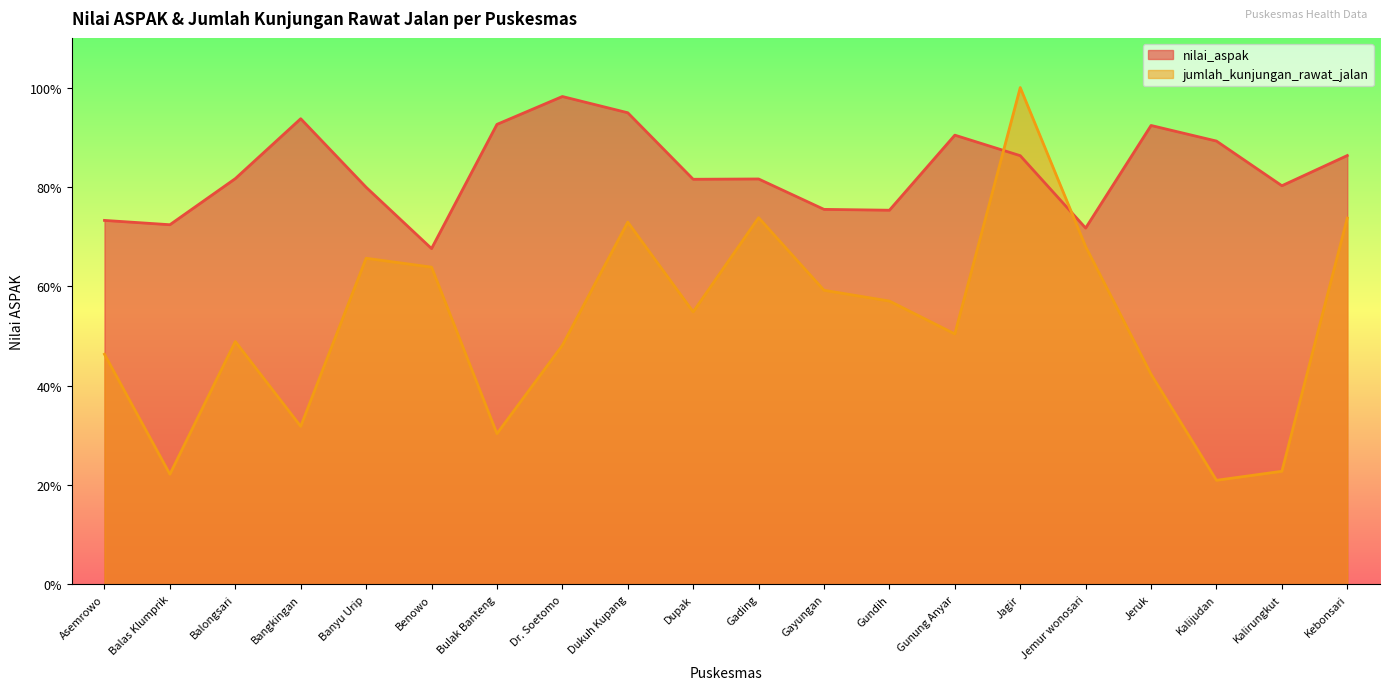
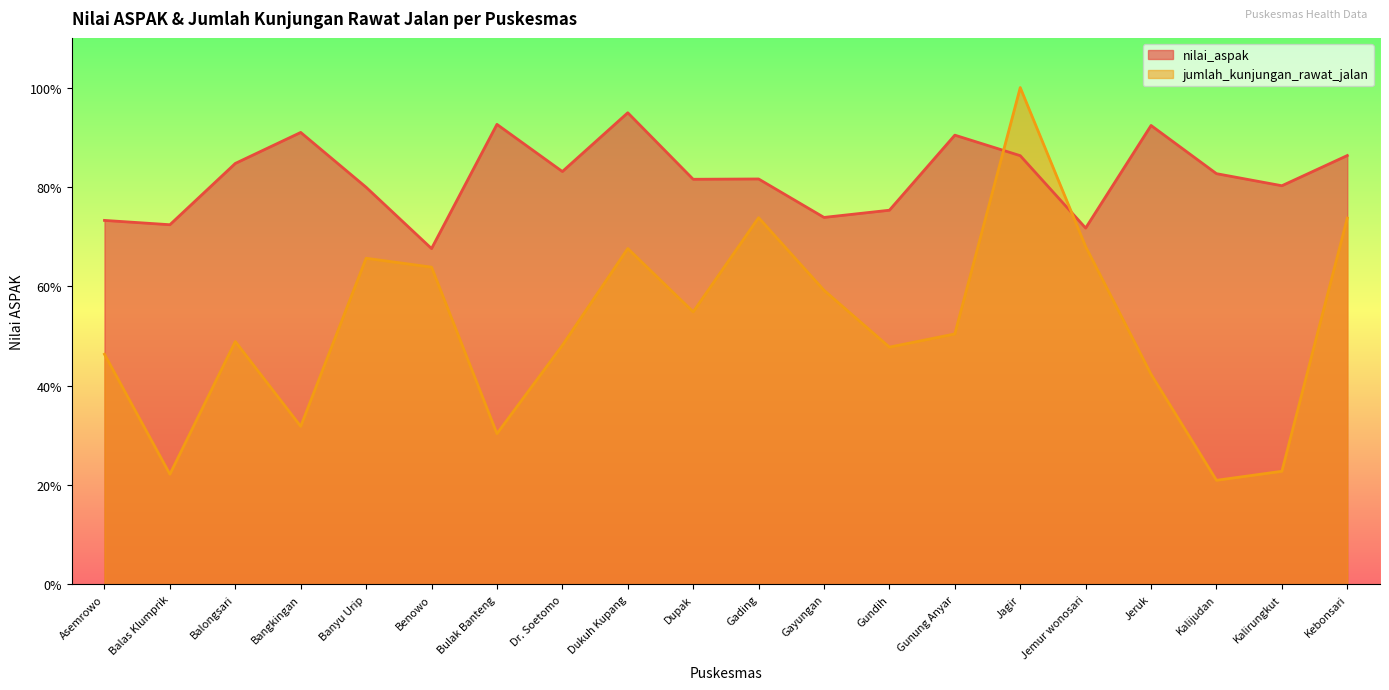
  {
    "nilai_aspak": {
      "Asemrowo": "73%",
      "Balas Klumprik": "72%",
-     "Balongsari": "82%",
-     "Bangkingan": "94%",
+     "Balongsari": "85%",
+     "Bangkingan": "91%",
      "Banyu Urip": "80%",
      "Benowo": "68%",
      "Bulak Banteng": "93%",
-     "Dr. Soetomo": "98%",
+     "Dr. Soetomo": "83%",
      "Dukuh Kupang": "95%",
      "Dupak": "82%",
      "Gading": "82%",
-     "Gayungan": "75%",
+     "Gayungan": "74%",
      "Gundih": "75%",
      "Gunung Anyar": "90%",
      "Jagir": "86%",
      "Jemur wonosari": "72%",
      "Jeruk": "92%",
-     "Kalijudan": "89%",
+     "Kalijudan": "83%",
      "Kalirungkut": "80%",
      "Kebonsari": "86%"
    },
    "jumlah_kunjungan_rawat_jalan": {
      "Asemrowo": "46%",
      "Balas Klumprik": "22%",
      "Balongsari": "49%",
      "Bangkingan": "32%",
      "Banyu Urip": "66%",
      "Benowo": "64%",
      "Bulak Banteng": "30%",
      "Dr. Soetomo": "48%",
-     "Dukuh Kupang": "73%",
+     "Dukuh Kupang": "68%",
      "Dupak": "55%",
      "Gading": "74%",
      "Gayungan": "59%",
-     "Gundih": "57%",
+     "Gundih": "48%",
      "Gunung Anyar": "50%",
      "Jagir": "100%",
      "Jemur wonosari": "68%",
      "Jeruk": "42%",
      "Kalijudan": "21%",
      "Kalirungkut": "23%",
      "Kebonsari": "74%"
    }
  }
